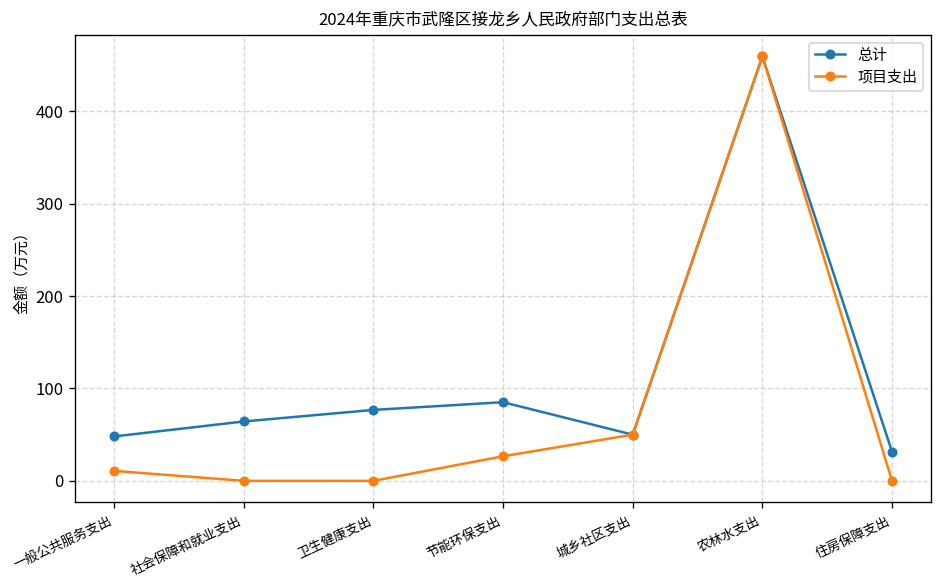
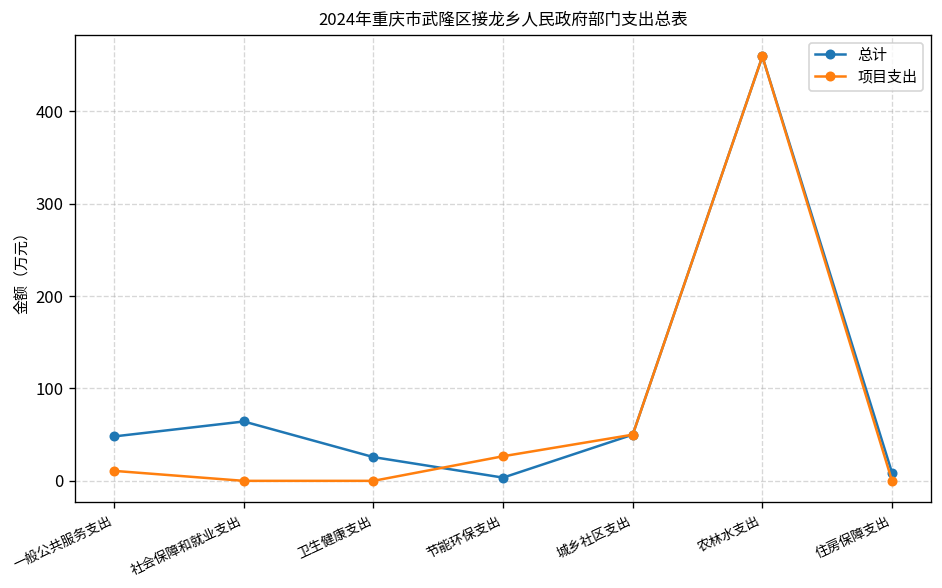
  {
    "总计": {
      "一般公共服务支出": 50,
      "社会保障和就业支出": 60,
-     "卫生健康支出": 80,
-     "节能环保支出": 90,
-     "住房保障支出": 30
+     "卫生健康支出": 30,
+     "节能环保支出": 0,
+     "住房保障支出": 10
    },
    "项目支出": {
      "一般公共服务支出": 10,
      "社会保障和就业支出": 0,
      "卫生健康支出": 0,
      "节能环保支出": 30,
      "住房保障支出": 0
    }
  }
